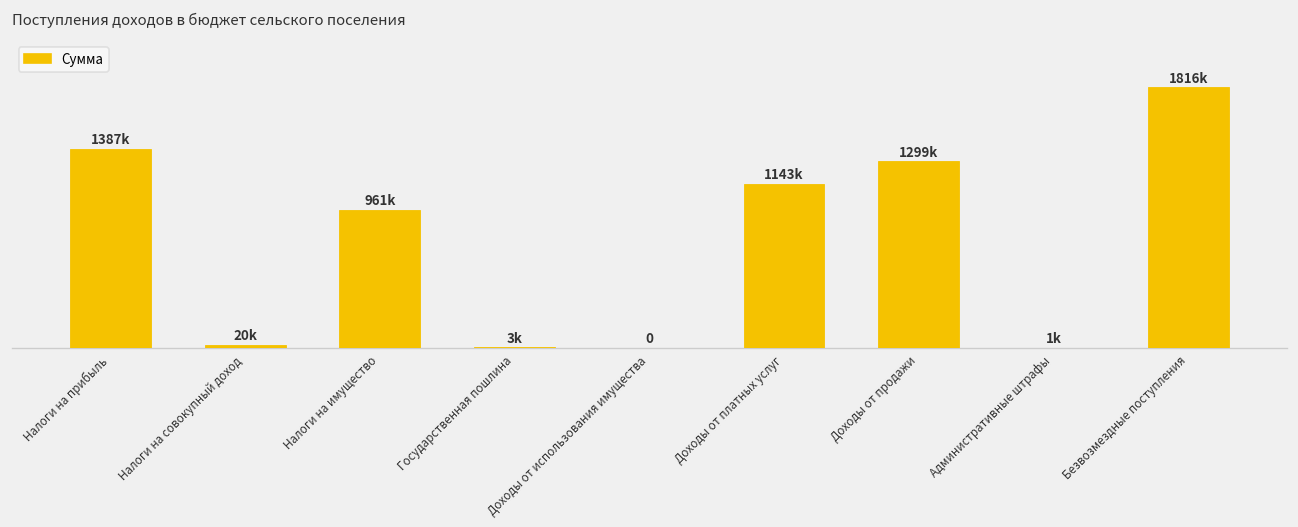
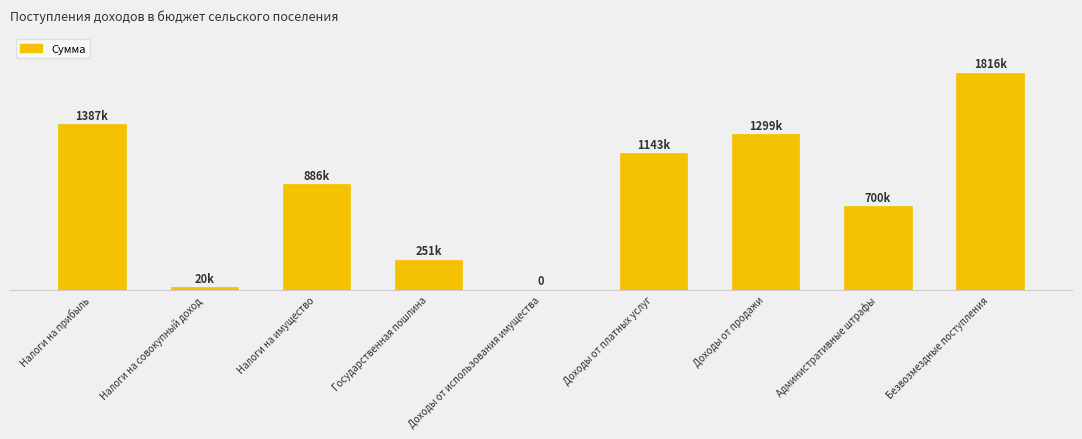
  {
    "Налоги на прибыль": "1387k",
    "Налоги на совокупный доход": "20k",
-   "Налоги на имущество": "961k",
-   "Государственная пошлина": "3k",
+   "Налоги на имущество": "886k",
+   "Государственная пошлина": "251k",
    "Доходы от использования имущества": "0",
    "Доходы от платных услуг": "1143k",
    "Доходы от продажи": "1299k",
-   "Административные штрафы": "1k",
+   "Административные штрафы": "700k",
    "Безвозмездные поступления": "1816k"
  }
